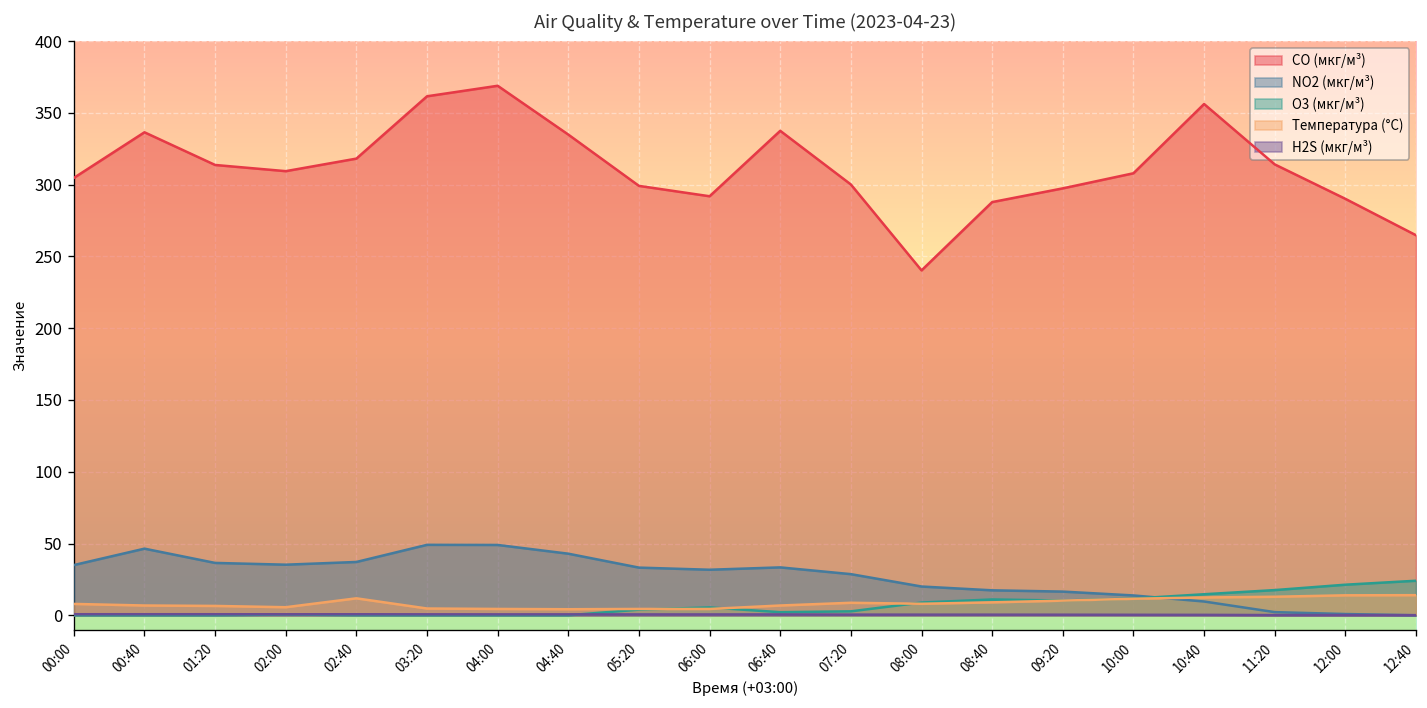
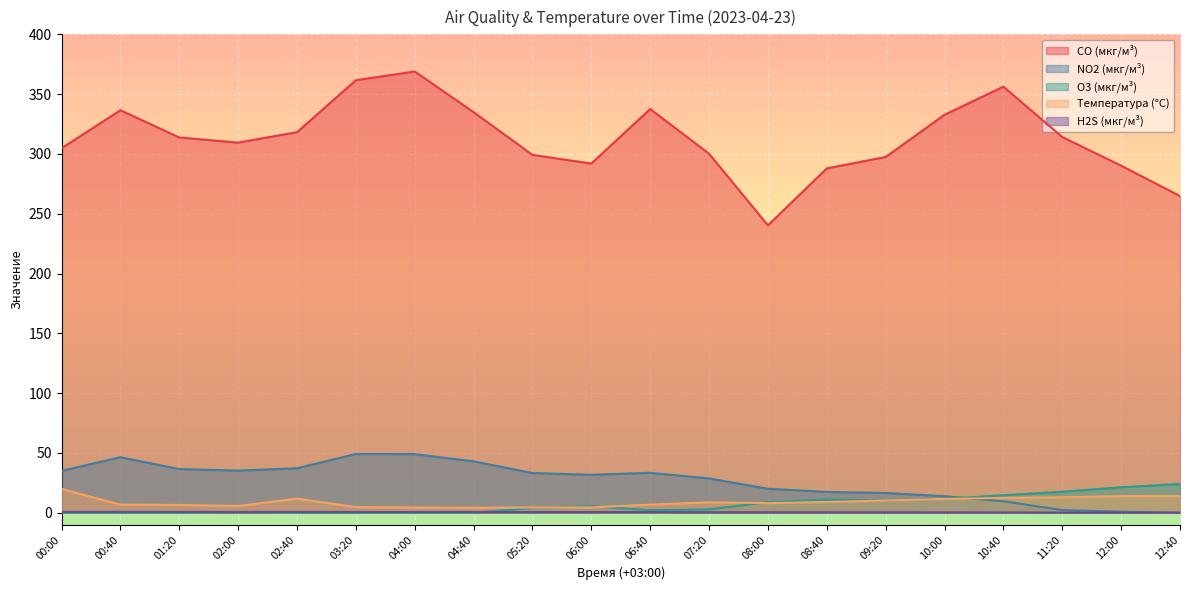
  {
    "CO (мкг/м³)": {
      "00:00": 305,
      "00:40": 337,
      "01:20": 314,
      "02:00": 309,
      "02:40": 318,
      "03:20": 362,
      "04:00": 369,
      "04:40": 335,
      "05:20": 299,
      "06:00": 292,
      "06:40": 338,
      "07:20": 300,
      "08:00": 240,
      "08:40": 288,
      "09:20": 297,
-     "10:00": 308,
+     "10:00": 333,
      "10:40": 356,
      "11:20": 314,
      "12:00": 290,
      "12:40": 265
    },
    "Температура (°C)": {
-     "00:00": 8,
+     "00:00": 20,
      "00:40": 7,
      "01:20": 7,
      "02:00": 6,
      "02:40": 12,
      "03:20": 5,
      "04:00": 4,
      "04:40": 4,
      "06:40": 7,
      "07:20": 9,
      "10:40": 12,
      "11:20": 13,
      "12:00": 14,
      "12:40": 14
    }
  }
